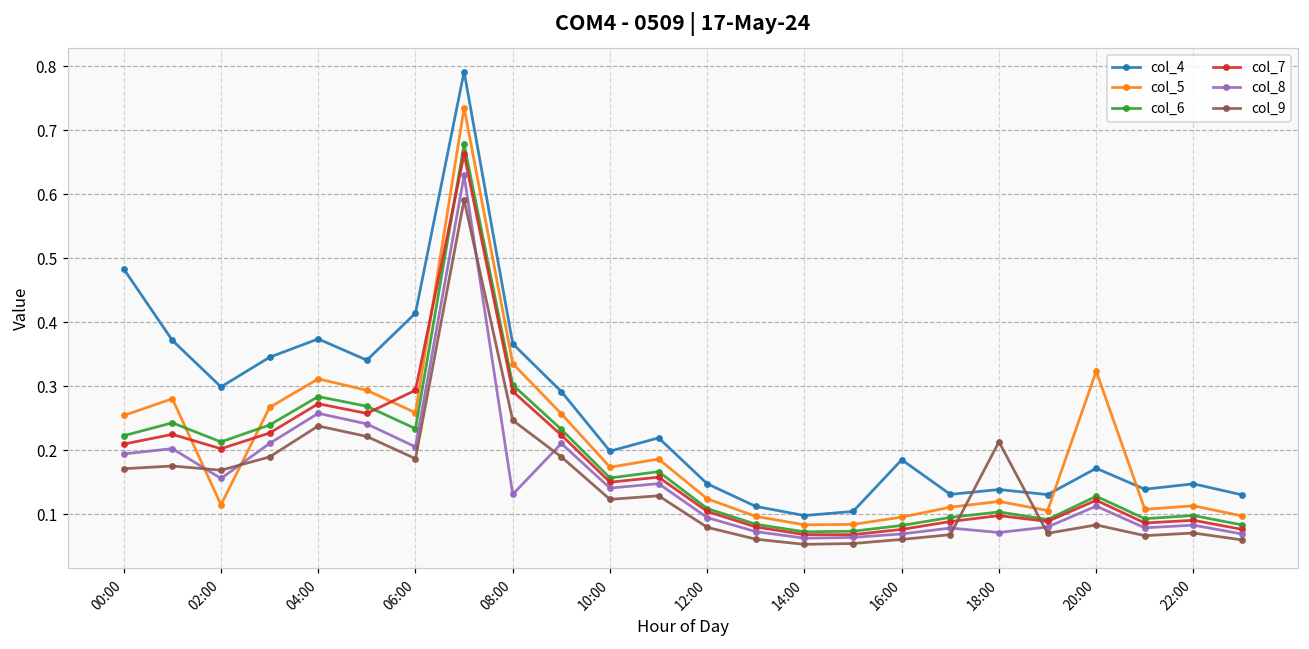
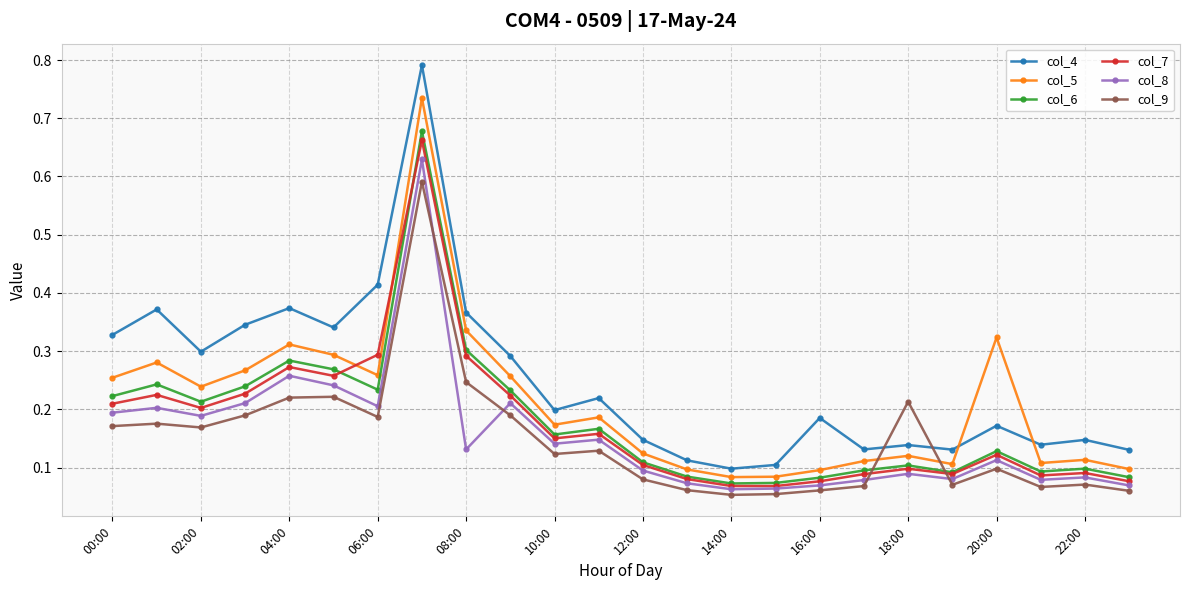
  {
    "col_4": {
-     "00:00": 0.48,
+     "00:00": 0.33,
      "02:00": 0.30,
      "04:00": 0.37,
      "06:00": 0.41,
      "08:00": 0.37,
      "10:00": 0.20,
      "12:00": 0.15,
      "14:00": 0.10,
      "16:00": 0.19,
      "18:00": 0.14,
      "20:00": 0.17,
      "22:00": 0.15
    },
    "col_5": {
      "00:00": 0.25,
-     "02:00": 0.11,
+     "02:00": 0.24,
      "04:00": 0.31,
      "06:00": 0.26,
      "08:00": 0.34,
      "10:00": 0.17,
      "12:00": 0.12,
      "14:00": 0.08,
      "16:00": 0.10,
      "18:00": 0.12,
      "20:00": 0.32,
      "22:00": 0.11
    },
    "col_6": {
      "00:00": 0.22,
      "02:00": 0.21,
      "04:00": 0.28,
      "06:00": 0.23,
      "08:00": 0.30,
      "10:00": 0.16,
      "12:00": 0.11,
      "16:00": 0.08,
      "18:00": 0.10,
      "20:00": 0.13,
      "22:00": 0.10
    },
    "col_7": {
      "00:00": 0.21,
      "02:00": 0.20,
      "04:00": 0.27,
      "06:00": 0.29,
      "08:00": 0.29,
      "10:00": 0.15,
      "12:00": 0.10,
      "16:00": 0.08,
      "18:00": 0.10,
      "20:00": 0.12,
      "22:00": 0.09
    },
    "col_8": {
      "00:00": 0.19,
-     "02:00": 0.16,
+     "02:00": 0.19,
      "04:00": 0.26,
      "06:00": 0.21,
      "08:00": 0.13,
      "10:00": 0.14,
      "12:00": 0.09,
      "14:00": 0.06,
      "16:00": 0.07,
-     "18:00": 0.07,
+     "18:00": 0.09,
      "20:00": 0.11,
      "22:00": 0.08
    },
    "col_9": {
      "00:00": 0.17,
      "02:00": 0.17,
-     "04:00": 0.24,
+     "04:00": 0.22,
      "06:00": 0.19,
      "08:00": 0.25,
      "10:00": 0.12,
      "12:00": 0.08,
      "14:00": 0.05,
      "16:00": 0.06,
      "18:00": 0.21,
-     "20:00": 0.08,
+     "20:00": 0.10,
      "22:00": 0.07
    }
  }
